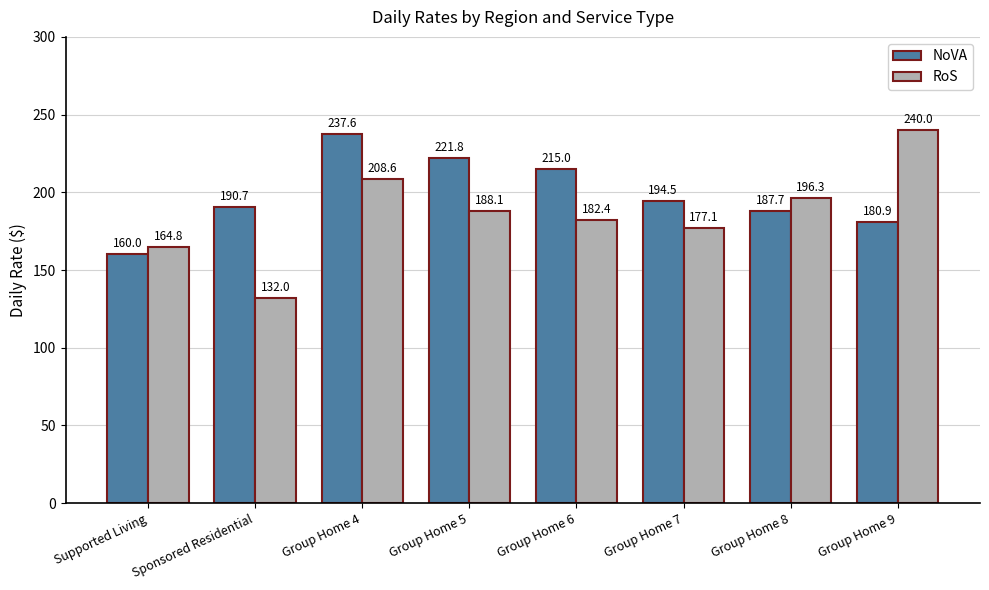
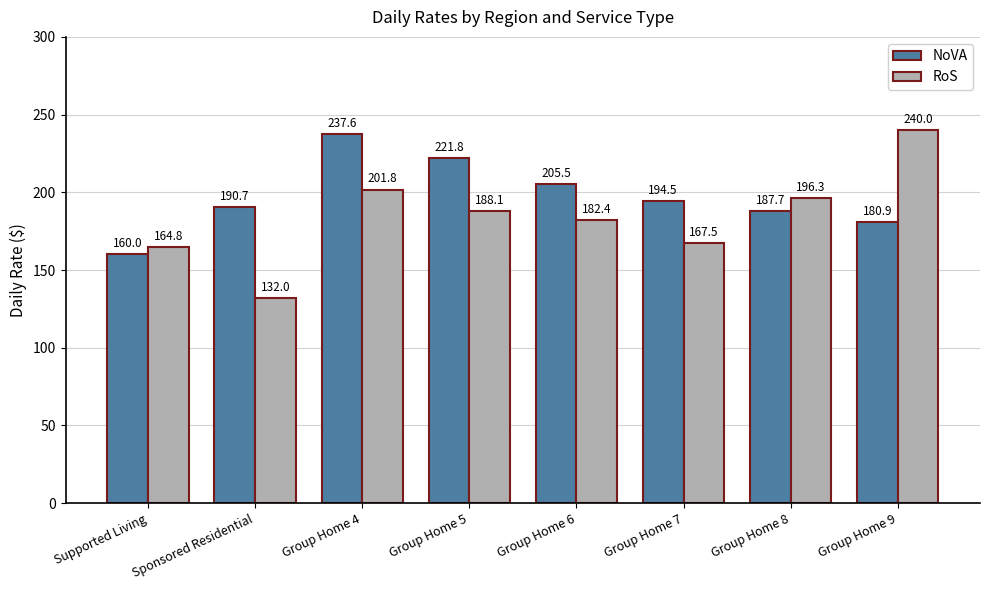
  {
    "NoVA": {
      "Supported Living": 160.0,
      "Sponsored Residential": 190.7,
      "Group Home 4": 237.6,
      "Group Home 5": 221.8,
-     "Group Home 6": 215.0,
+     "Group Home 6": 205.5,
      "Group Home 7": 194.5,
      "Group Home 8": 187.7,
      "Group Home 9": 180.9
    },
    "RoS": {
      "Supported Living": 164.8,
      "Sponsored Residential": 132.0,
-     "Group Home 4": 208.6,
+     "Group Home 4": 201.8,
      "Group Home 5": 188.1,
      "Group Home 6": 182.4,
-     "Group Home 7": 177.1,
+     "Group Home 7": 167.5,
      "Group Home 8": 196.3,
      "Group Home 9": 240.0
    }
  }
